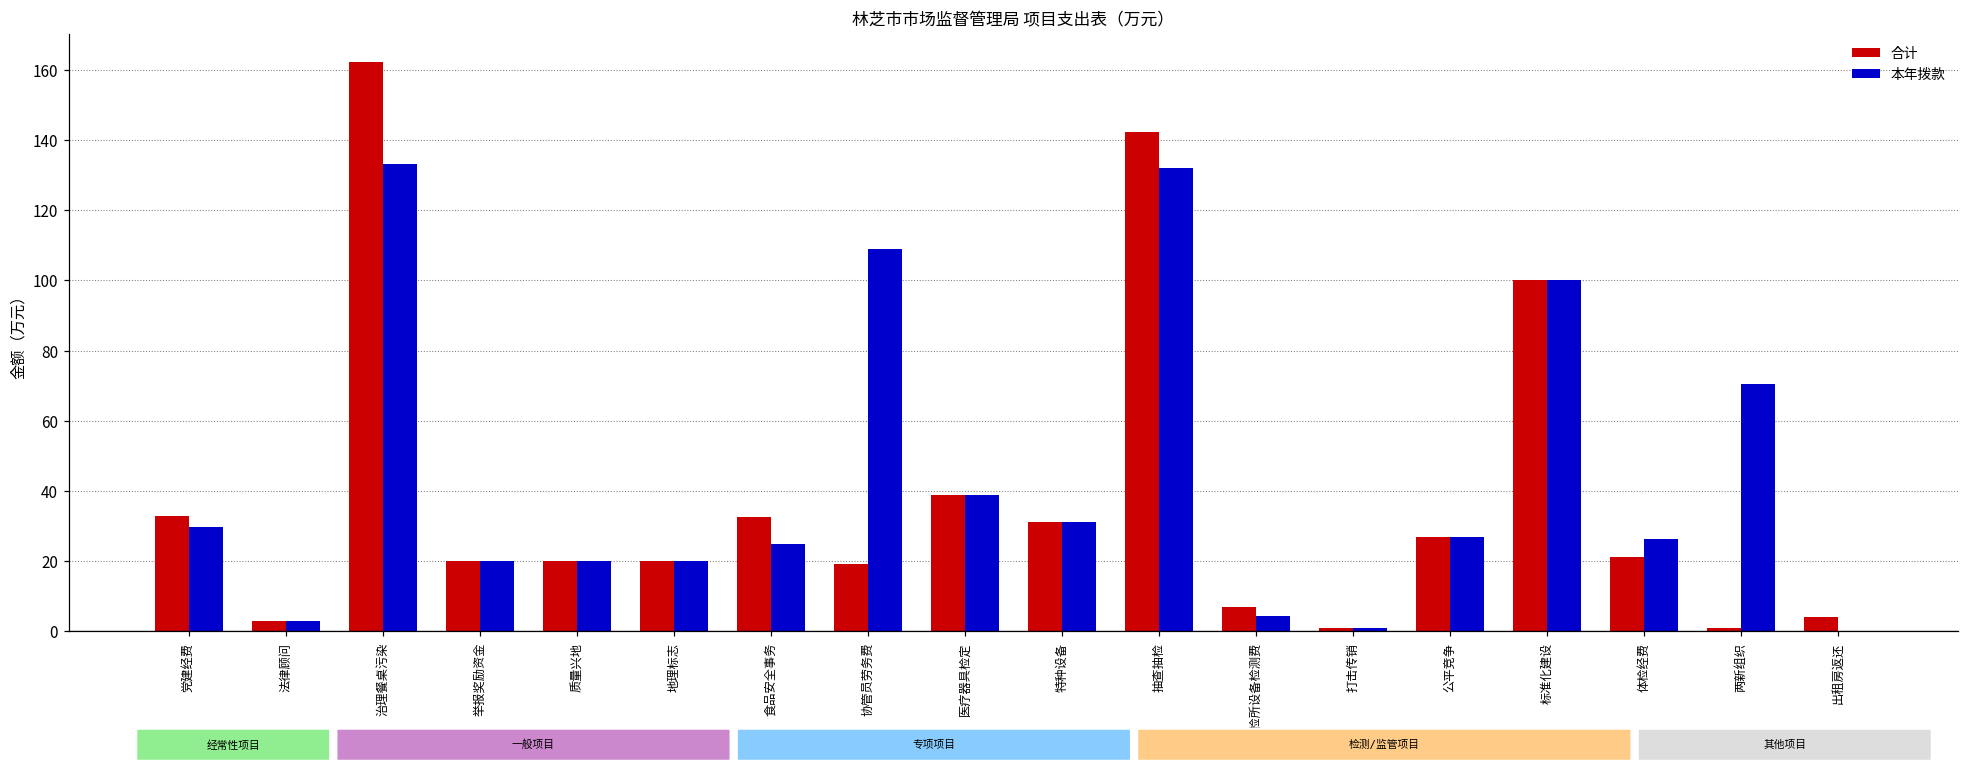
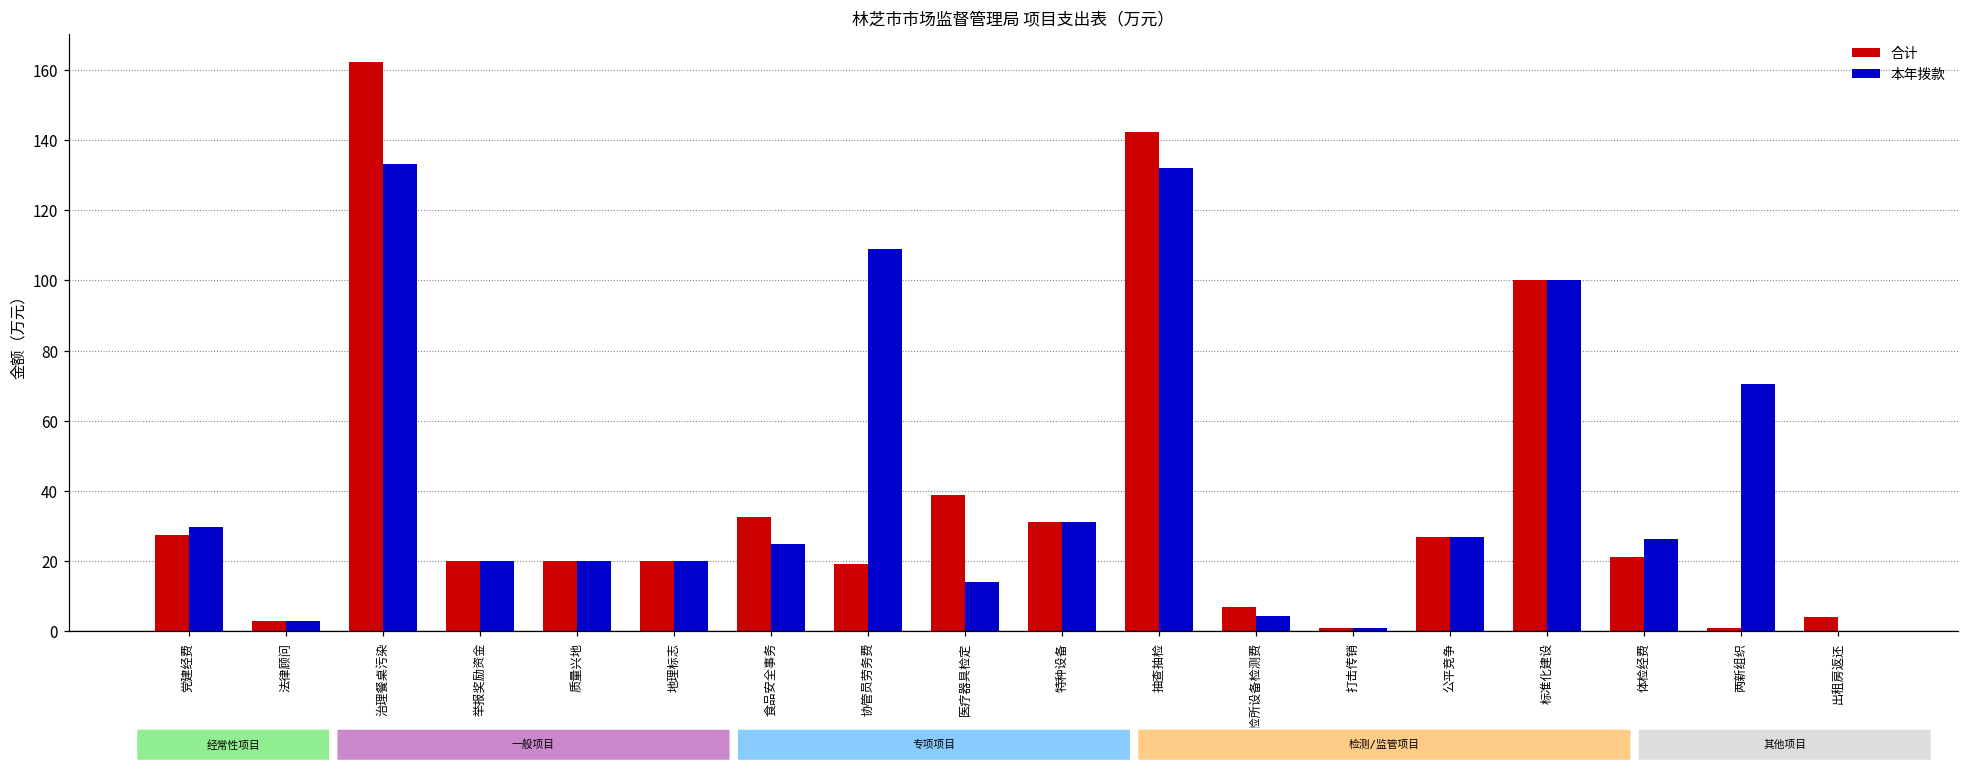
  {
    "合计": {
-     "党建经费": 33,
+     "党建经费": 27,
      "法律顾问": 3,
      "治理餐桌污染": 162,
      "举报奖励资金": 20,
      "质量兴地": 20,
      "地理标志": 20,
      "食品安全事务": 33,
      "协管员劳务费": 19,
      "医疗器具检定": 39,
      "特种设备": 31,
      "抽查抽检": 142,
      "食药检所设备检测费": 7,
      "打击传销": 1,
      "公平竞争": 27,
      "标准化建设": 100,
      "体检经费": 21,
      "两新组织": 1,
      "出租房返还": 4
    },
    "本年拨款": {
      "党建经费": 30,
      "法律顾问": 3,
      "治理餐桌污染": 133,
      "举报奖励资金": 20,
      "质量兴地": 20,
      "地理标志": 20,
      "食品安全事务": 25,
      "协管员劳务费": 109,
-     "医疗器具检定": 39,
+     "医疗器具检定": 14,
      "特种设备": 31,
      "抽查抽检": 132,
      "食药检所设备检测费": 4,
      "打击传销": 1,
      "公平竞争": 27,
      "标准化建设": 100,
      "体检经费": 26,
      "两新组织": 70,
      "出租房返还": 0
    }
  }
